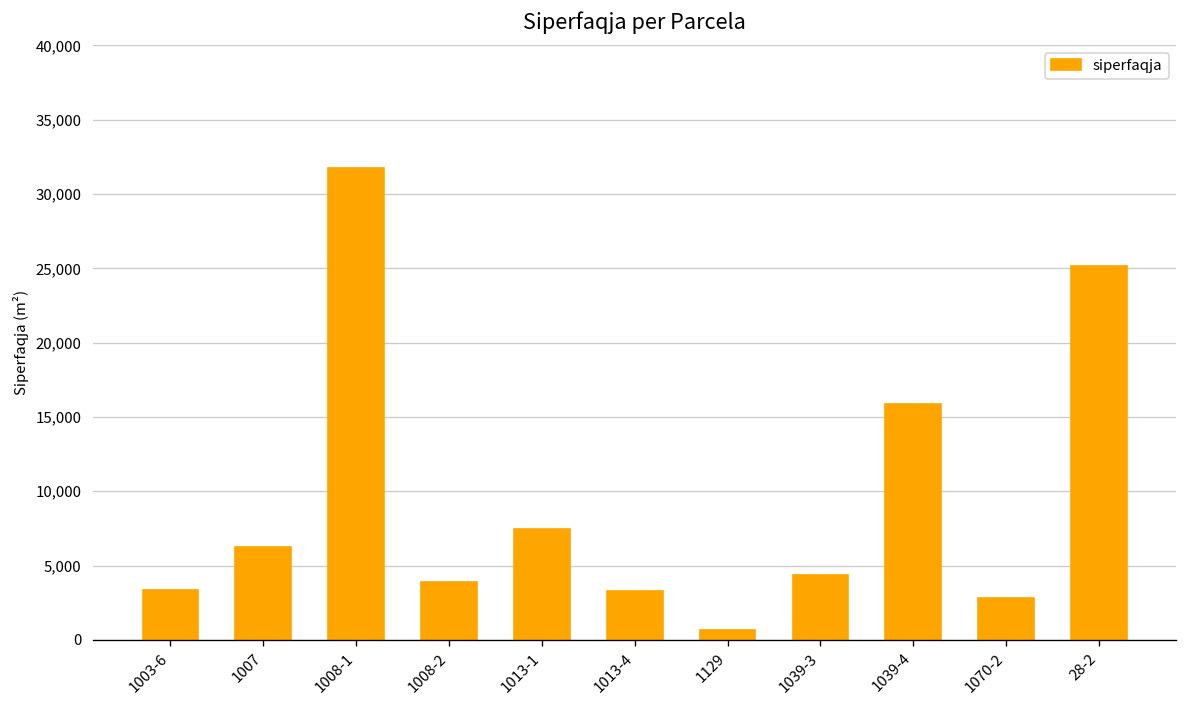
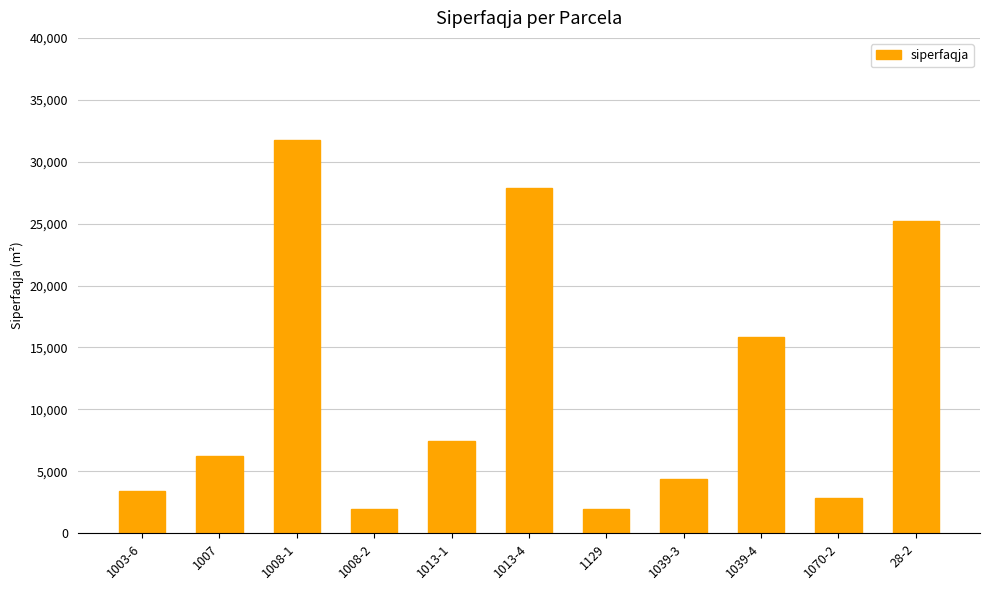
  {
    "1003-6": "3,400",
    "1007": "6,200",
    "1008-1": "31,800",
-   "1008-2": "3,900",
+   "1008-2": "1,900",
    "1013-1": "7,500",
-   "1013-4": "3,300",
-   "1129": "700",
+   "1013-4": "27,900",
+   "1129": "1,900",
    "1039-3": "4,400",
    "1039-4": "15,900",
    "1070-2": "2,800",
    "28-2": "25,200"
  }
